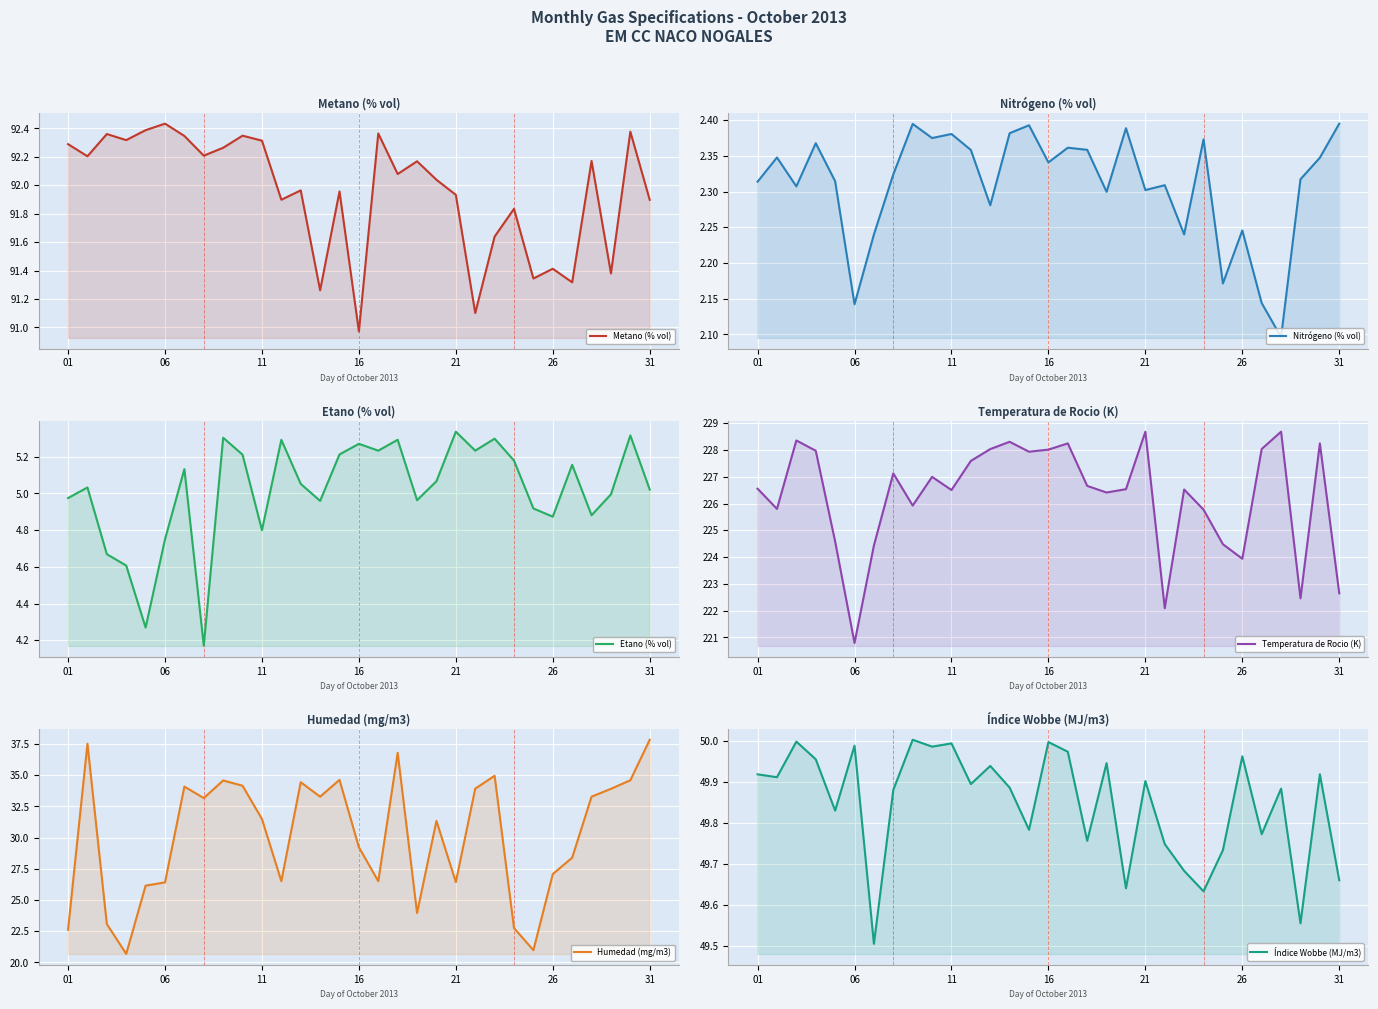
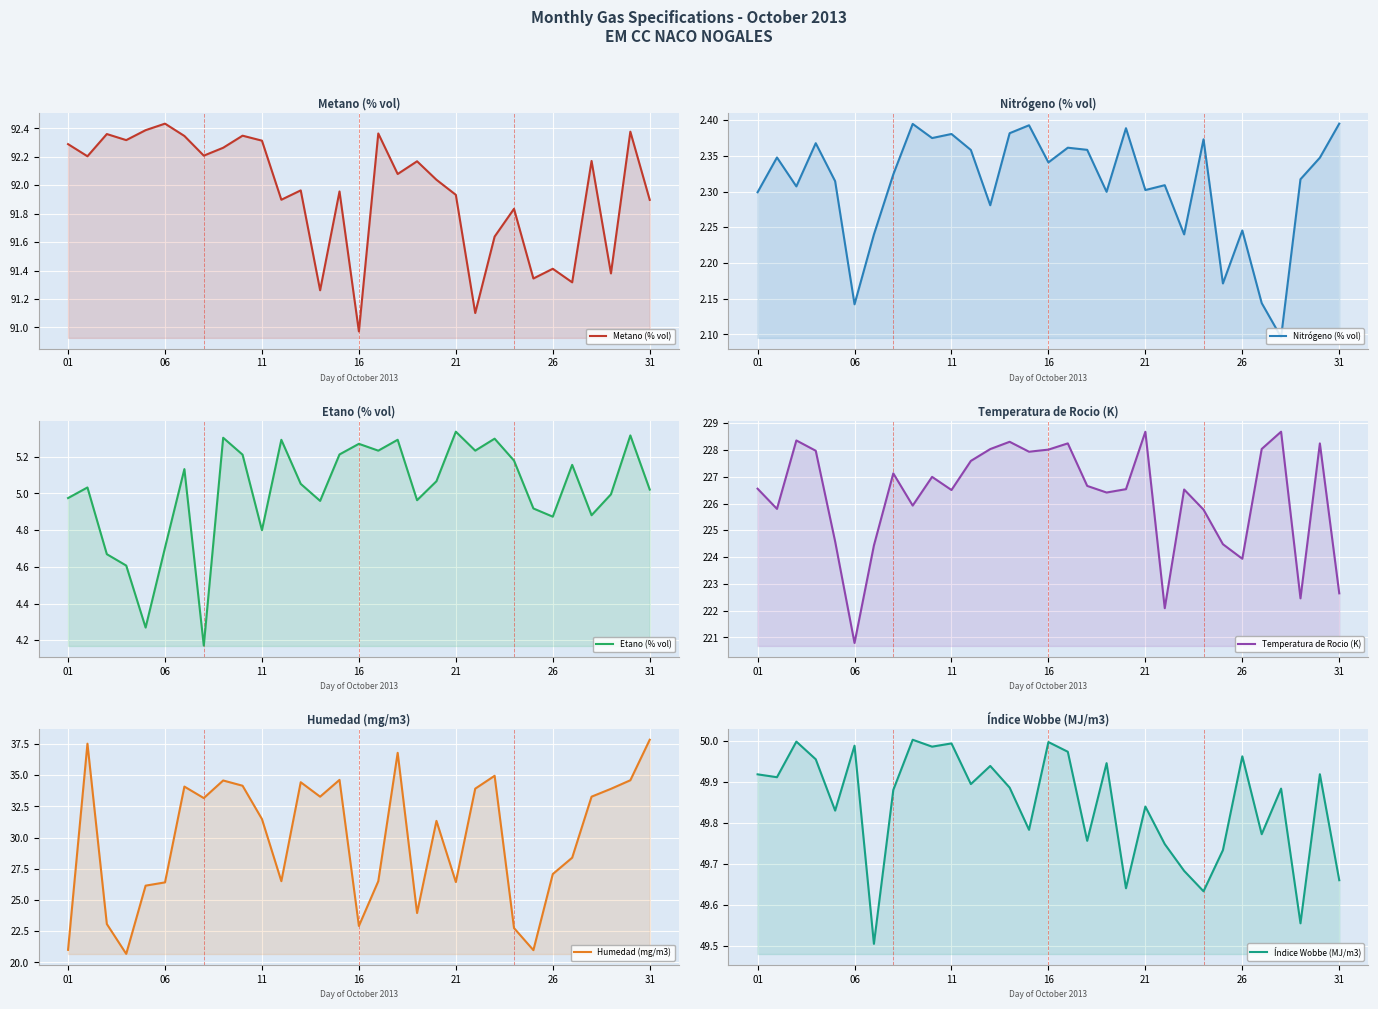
  {
    "Metano (% vol)": {
      "01": 92.29,
      "06": 92.43,
      "11": 92.31,
      "16": 90.97,
      "21": 91.93,
      "26": 91.41,
      "31": 91.90
    },
    "Nitrógeno (% vol)": {
-     "01": 2.31,
+     "01": 2.30,
      "06": 2.14,
      "11": 2.38,
      "16": 2.34,
      "21": 2.30,
      "26": 2.25,
      "31": 2.40
    },
    "Etano (% vol)": {
      "01": 4.97,
-     "06": 4.75,
+     "06": 4.70,
      "11": 4.80,
      "16": 5.27,
      "21": 5.34,
      "26": 4.87,
      "31": 5.02
    },
    "Temperatura de Rocio (K)": {
      "01": 226.6,
      "06": 220.8,
      "11": 226.5,
      "16": 228.0,
      "21": 228.7,
      "26": 223.9,
      "31": 222.6
    },
    "Humedad (mg/m3)": {
-     "01": 22.6,
+     "01": 21.0,
      "06": 26.4,
      "11": 31.5,
-     "16": 29.2,
+     "16": 22.9,
      "21": 26.4,
      "26": 27.1,
      "31": 37.8
    },
    "Índice Wobbe (MJ/m3)": {
      "01": 49.92,
      "06": 49.99,
      "11": 49.99,
      "16": 50.00,
-     "21": 49.90,
+     "21": 49.84,
      "26": 49.96,
      "31": 49.66
    }
  }
